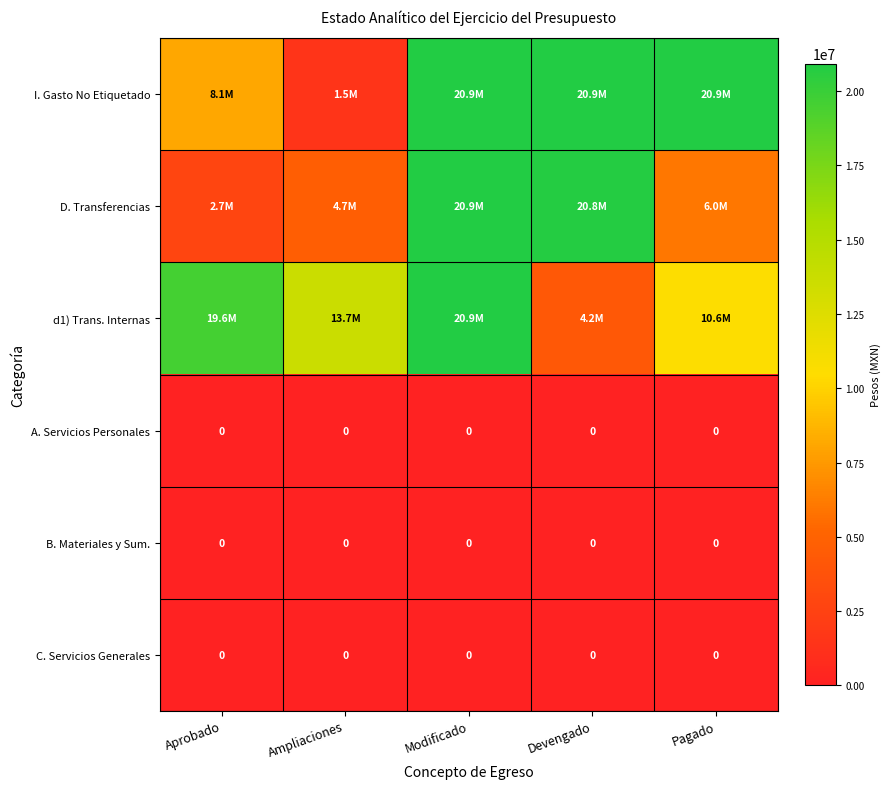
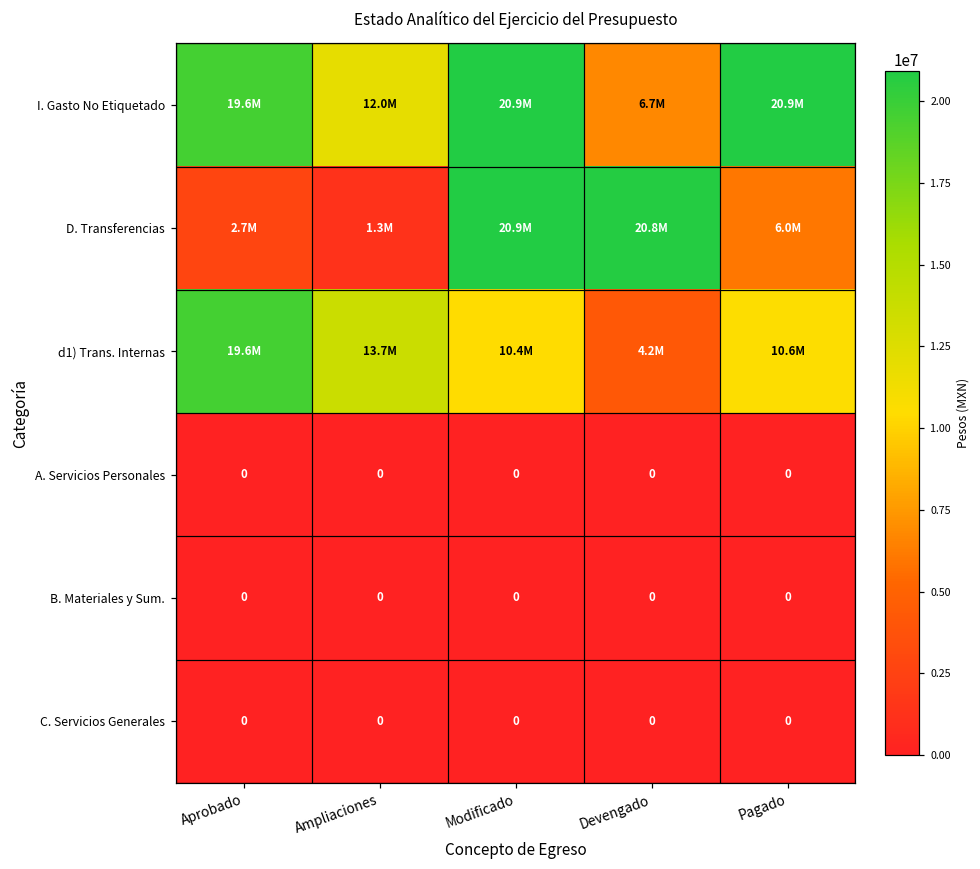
  {
    "I. Gasto No Etiquetado": {
-     "Aprobado": "8.1M",
-     "Ampliaciones": "1.5M",
+     "Aprobado": "19.6M",
+     "Ampliaciones": "12.0M",
      "Modificado": "20.9M",
-     "Devengado": "20.9M",
+     "Devengado": "6.7M",
      "Pagado": "20.9M"
    },
    "D. Transferencias": {
      "Aprobado": "2.7M",
-     "Ampliaciones": "4.7M",
+     "Ampliaciones": "1.3M",
      "Modificado": "20.9M",
      "Devengado": "20.8M",
      "Pagado": "6.0M"
    },
    "d1) Trans. Internas": {
      "Aprobado": "19.6M",
      "Ampliaciones": "13.7M",
-     "Modificado": "20.9M",
+     "Modificado": "10.4M",
      "Devengado": "4.2M",
      "Pagado": "10.6M"
    },
    "A. Servicios Personales": {
      "Aprobado": "0",
      "Ampliaciones": "0",
      "Modificado": "0",
      "Devengado": "0",
      "Pagado": "0"
    },
    "B. Materiales y Sum.": {
      "Aprobado": "0",
      "Ampliaciones": "0",
      "Modificado": "0",
      "Devengado": "0",
      "Pagado": "0"
    },
    "C. Servicios Generales": {
      "Aprobado": "0",
      "Ampliaciones": "0",
      "Modificado": "0",
      "Devengado": "0",
      "Pagado": "0"
    }
  }
